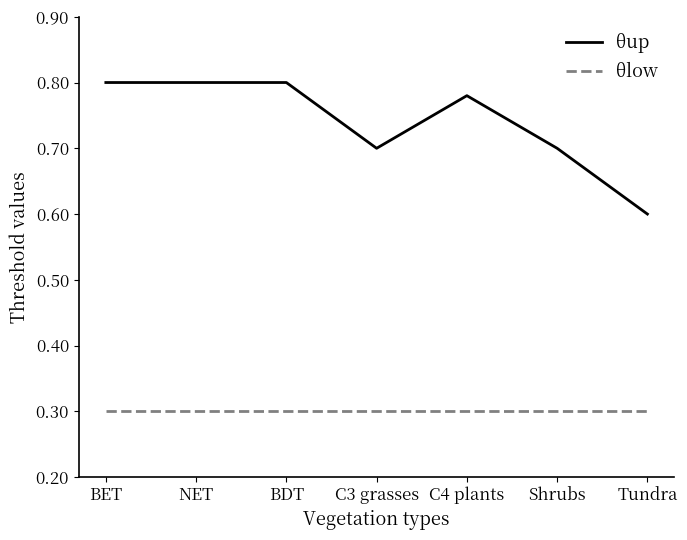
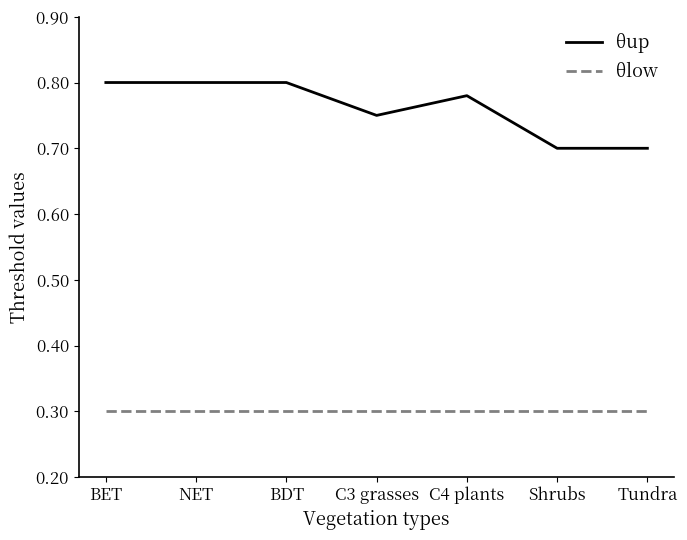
  {
    "θup": {
      "BET": 0.80,
      "NET": 0.80,
      "BDT": 0.80,
-     "C3 grasses": 0.70,
+     "C3 grasses": 0.75,
      "C4 plants": 0.78,
      "Shrubs": 0.70,
-     "Tundra": 0.6
+     "Tundra": 0.7
    },
    "θlow": {
      "BET": 0.30,
      "NET": 0.30,
      "BDT": 0.30,
      "C3 grasses": 0.30,
      "C4 plants": 0.30,
      "Shrubs": 0.30,
      "Tundra": 0.30
    }
  }
